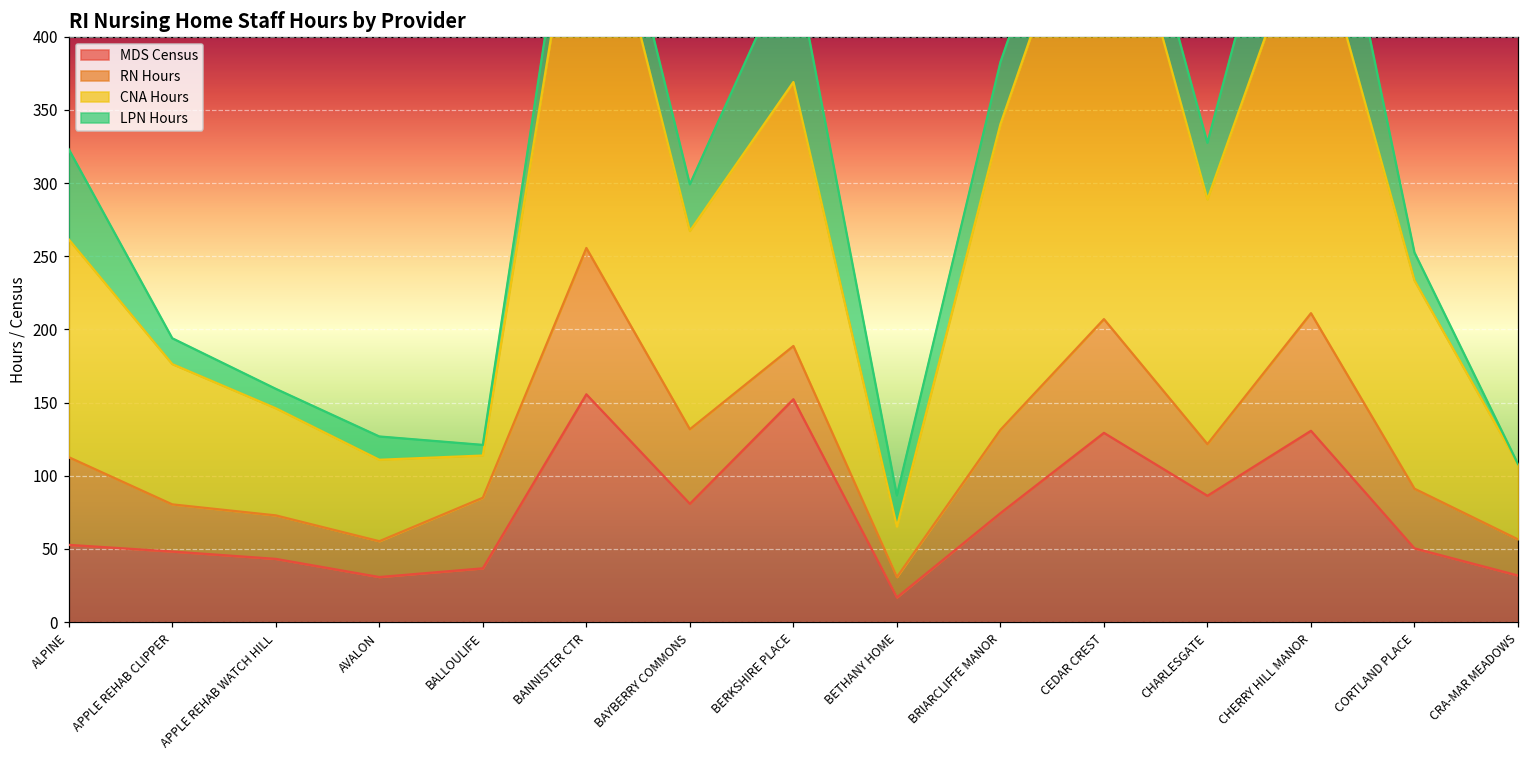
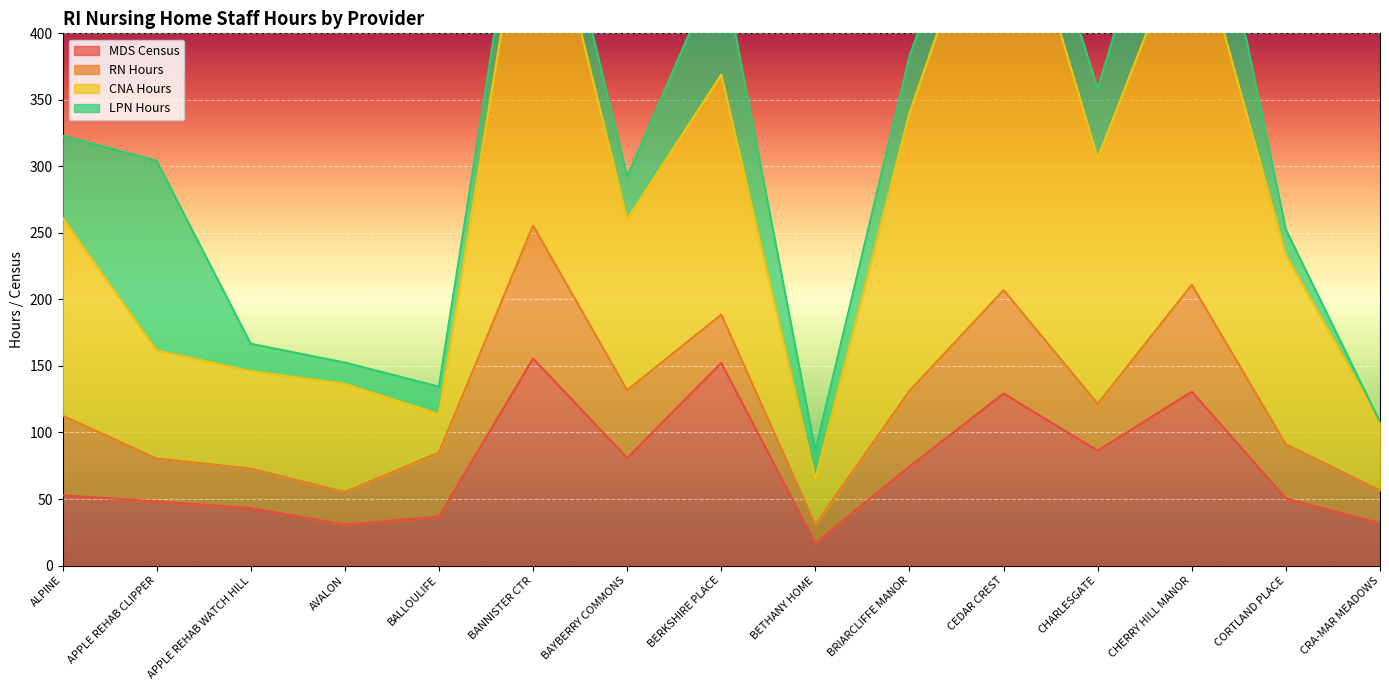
  {
    "CNA Hours": {
      "ALPINE": 149,
-     "APPLE REHAB CLIPPER": 96,
+     "APPLE REHAB CLIPPER": 81,
      "APPLE REHAB WATCH HILL": 73,
-     "AVALON": 56,
+     "AVALON": 81,
      "BALLOULIFE": 29,
-     "BAYBERRY COMMONS": 135,
+     "BAYBERRY COMMONS": 129,
      "BERKSHIRE PLACE": 180,
      "BETHANY HOME": 34,
      "BRIARCLIFFE MANOR": 209,
-     "CHARLESGATE": 167,
+     "CHARLESGATE": 185,
      "CORTLAND PLACE": 142
    },
    "LPN Hours": {
      "ALPINE": 62,
-     "APPLE REHAB CLIPPER": 18,
-     "APPLE REHAB WATCH HILL": 13,
+     "APPLE REHAB CLIPPER": 143,
+     "APPLE REHAB WATCH HILL": 21,
      "AVALON": 16,
-     "BALLOULIFE": 7,
+     "BALLOULIFE": 21,
      "BAYBERRY COMMONS": 32,
      "BETHANY HOME": 21,
      "BRIARCLIFFE MANOR": 42,
-     "CHARLESGATE": 39,
+     "CHARLESGATE": 52,
      "CORTLAND PLACE": 19
    }
  }
